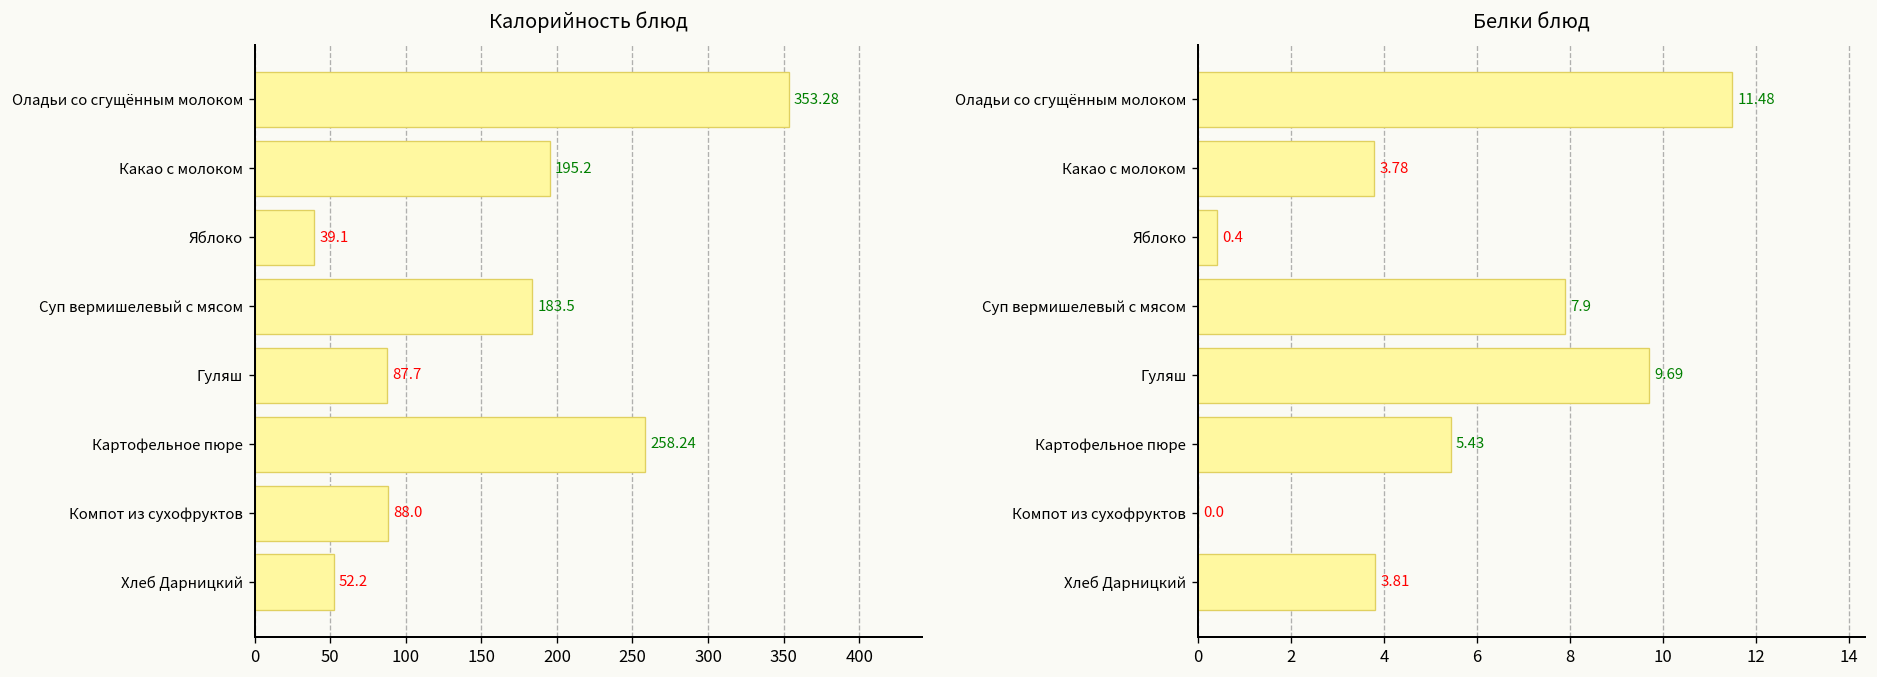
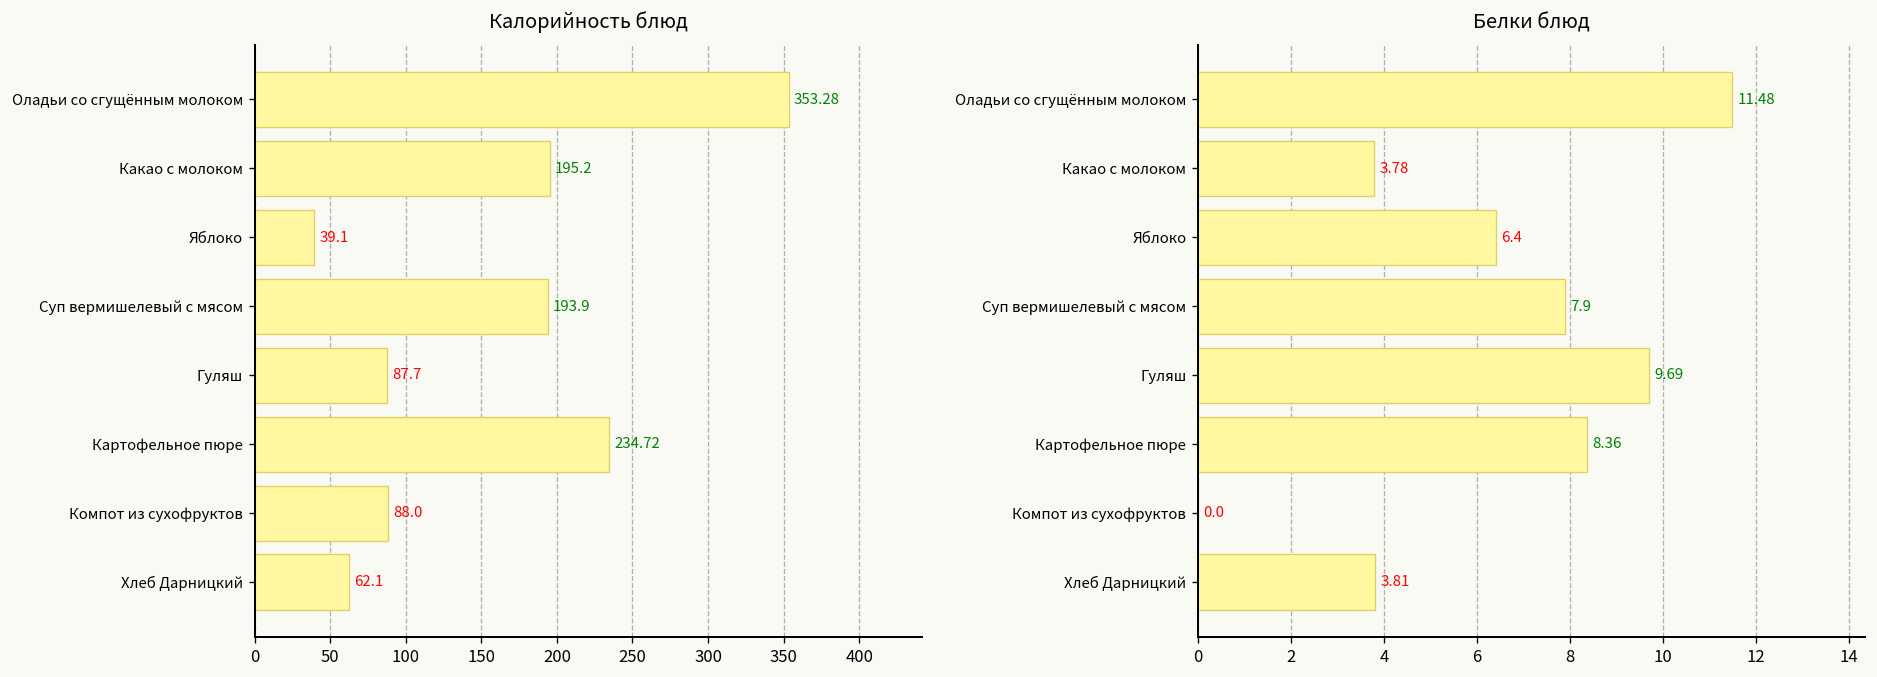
  {
    "Калорийность блюд": {
      "Оладьи со сгущённым молоком": 353.28,
      "Какао с молоком": 195.2,
      "Яблоко": 39.1,
-     "Суп вермишелевый с мясом": 183.5,
+     "Суп вермишелевый с мясом": 193.9,
      "Гуляш": 87.7,
-     "Картофельное пюре": 258.24,
+     "Картофельное пюре": 234.72,
      "Компот из сухофруктов": 88.0,
-     "Хлеб Дарницкий": 52.2
+     "Хлеб Дарницкий": 62.1
    },
    "Белки блюд": {
      "Оладьи со сгущённым молоком": 11.48,
      "Какао с молоком": 3.78,
-     "Яблоко": 0.4,
+     "Яблоко": 6.4,
      "Суп вермишелевый с мясом": 7.9,
      "Гуляш": 9.69,
-     "Картофельное пюре": 5.43,
+     "Картофельное пюре": 8.36,
      "Компот из сухофруктов": 0.0,
      "Хлеб Дарницкий": 3.81
    }
  }
